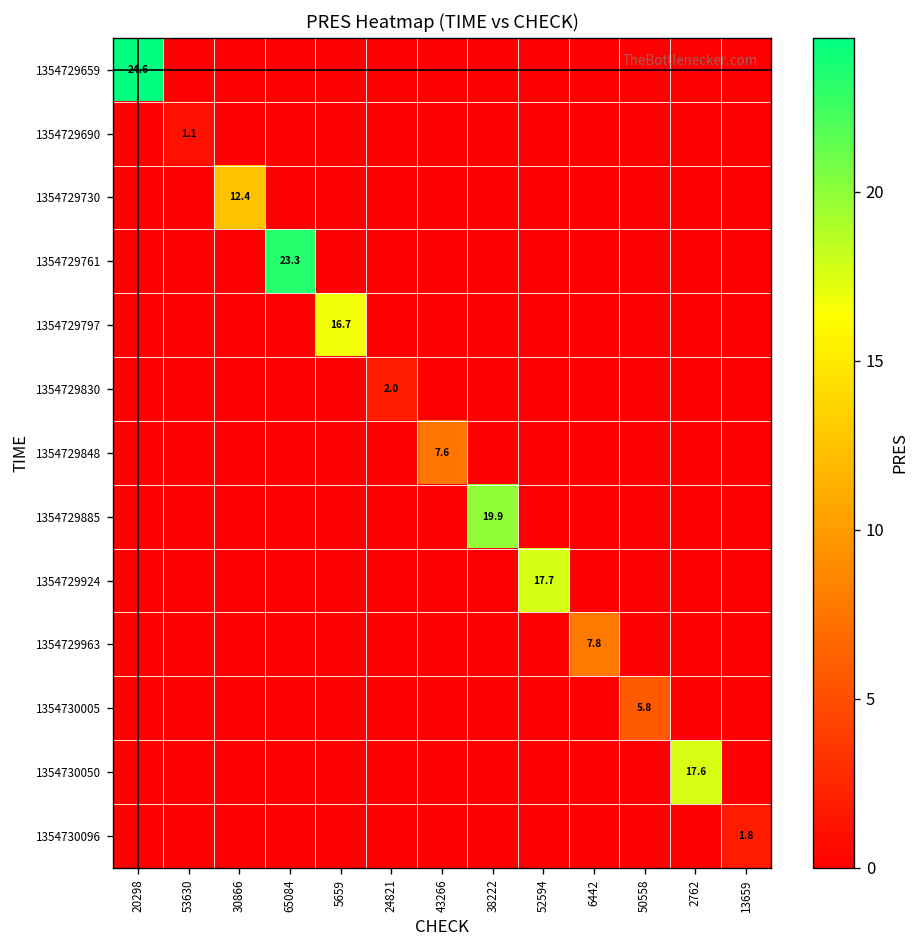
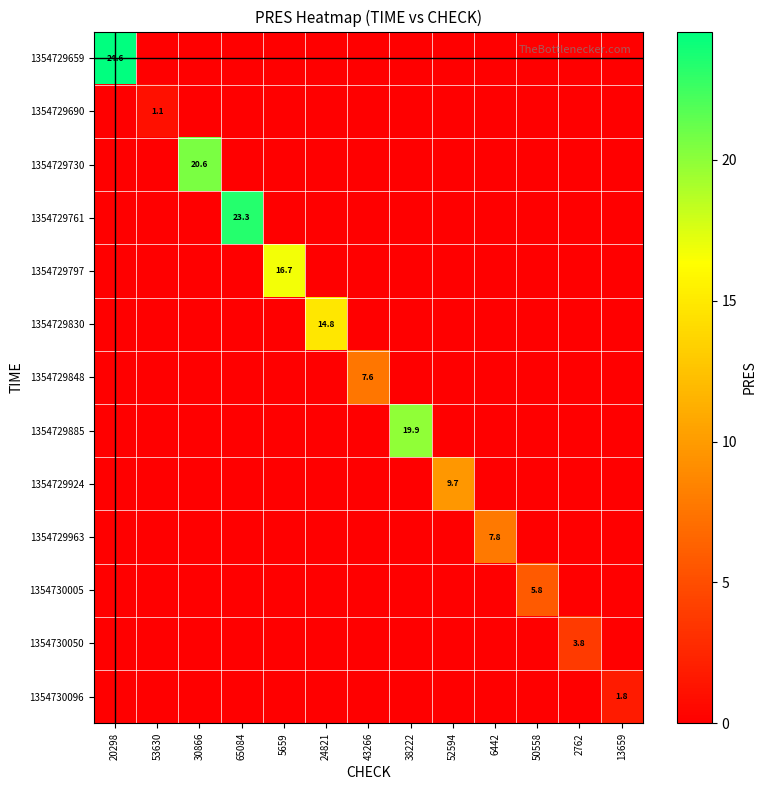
  {
    "1354729659": {
      "20298": 24.6
    },
    "1354729690": {
      "53630": 1.1
    },
    "1354729730": {
-     "30866": 12.4
+     "30866": 20.6
    },
    "1354729761": {
      "65084": 23.3
    },
    "1354729797": {
      "5659": 16.7
    },
    "1354729830": {
-     "24821": 2.0
+     "24821": 14.8
    },
    "1354729848": {
      "43266": 7.6
    },
    "1354729885": {
      "38222": 19.9
    },
    "1354729924": {
-     "52594": 17.7
+     "52594": 9.7
    },
    "1354729963": {
      "6442": 7.8
    },
    "1354730005": {
      "50558": 5.8
    },
    "1354730050": {
-     "2762": 17.6
+     "2762": 3.8
    },
    "1354730096": {
      "13659": 1.8
    }
  }
